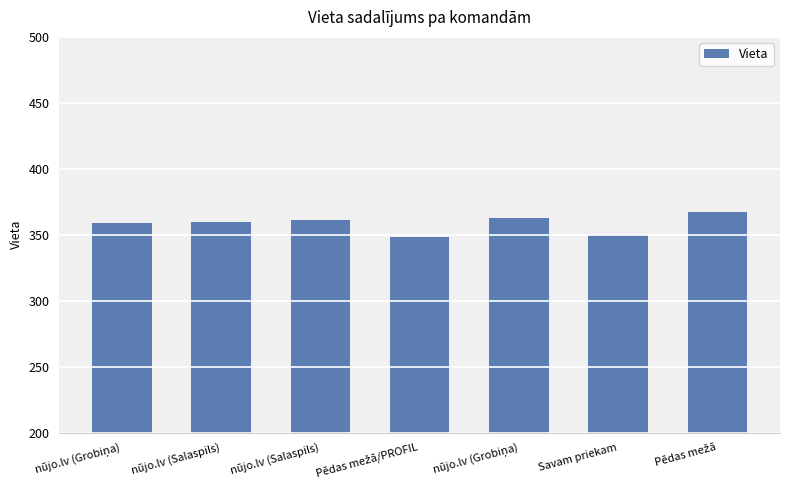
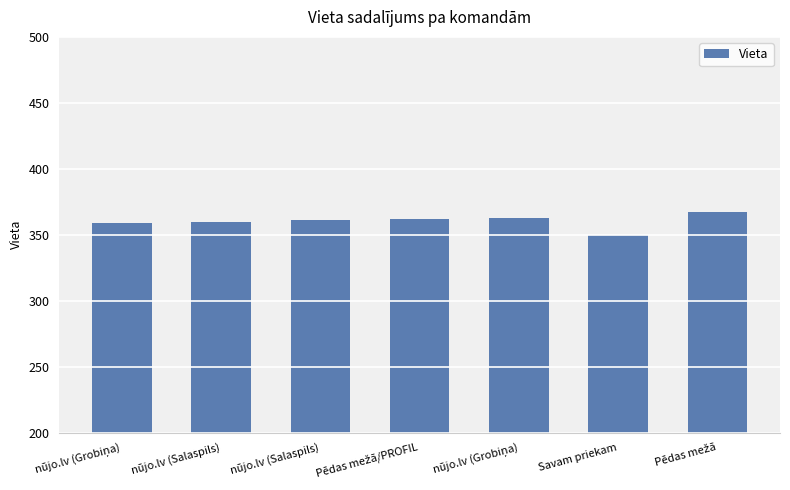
  {
-   "Pēdas mežā/PROFIL": 348,
+   "Pēdas mežā/PROFIL": 362,
    "Savam priekam": 350,
    "Pēdas mežā": 367
  }
